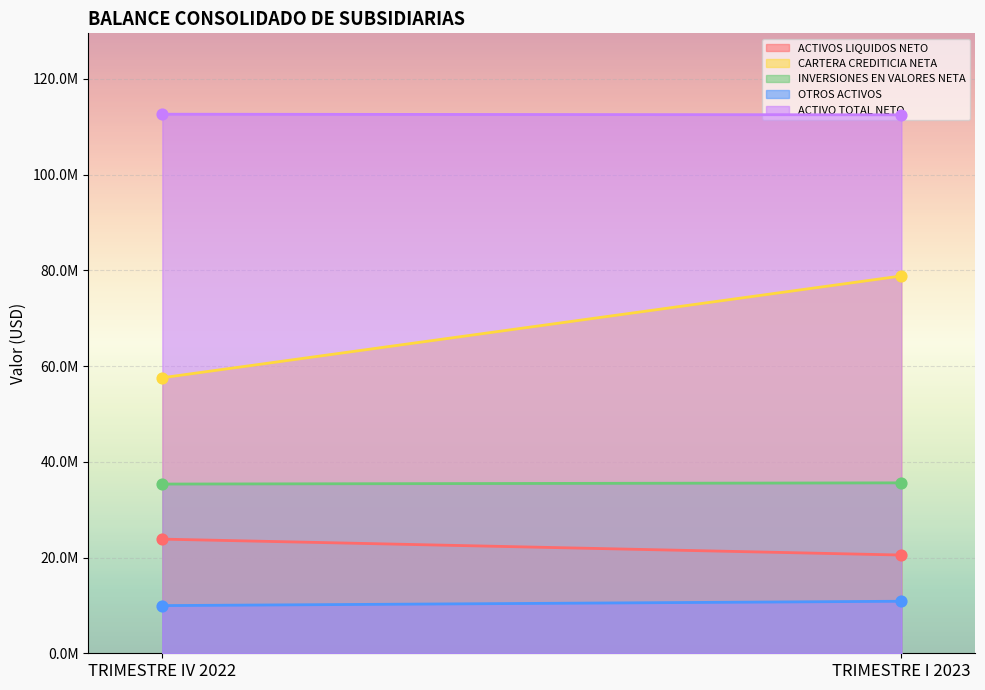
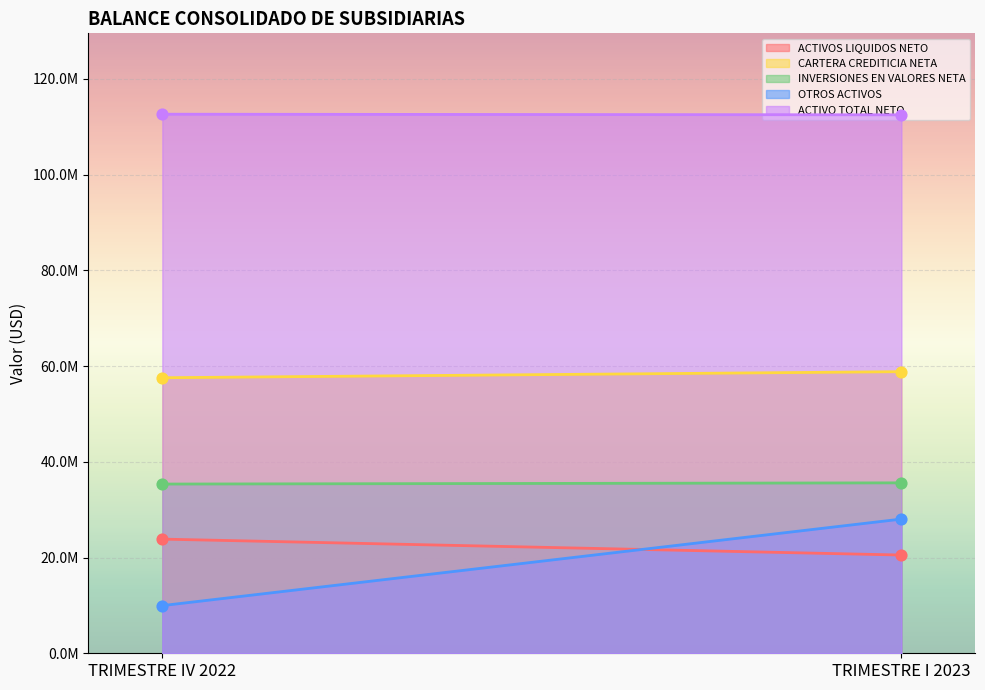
  {
    "ACTIVOS LIQUIDOS NETO": {
      "TRIMESTRE IV 2022": 24000000,
      "TRIMESTRE I 2023": 21000000
    },
    "CARTERA CREDITICIA NETA": {
      "TRIMESTRE IV 2022": 58000000,
-     "TRIMESTRE I 2023": 79000000
+     "TRIMESTRE I 2023": 59000000
    },
    "INVERSIONES EN VALORES NETA": {
      "TRIMESTRE IV 2022": 35000000,
      "TRIMESTRE I 2023": 36000000
    },
    "OTROS ACTIVOS": {
      "TRIMESTRE IV 2022": 10000000,
-     "TRIMESTRE I 2023": 11000000
+     "TRIMESTRE I 2023": 28000000
    },
    "ACTIVO TOTAL NETO": {
      "TRIMESTRE IV 2022": 113000000
    }
  }
